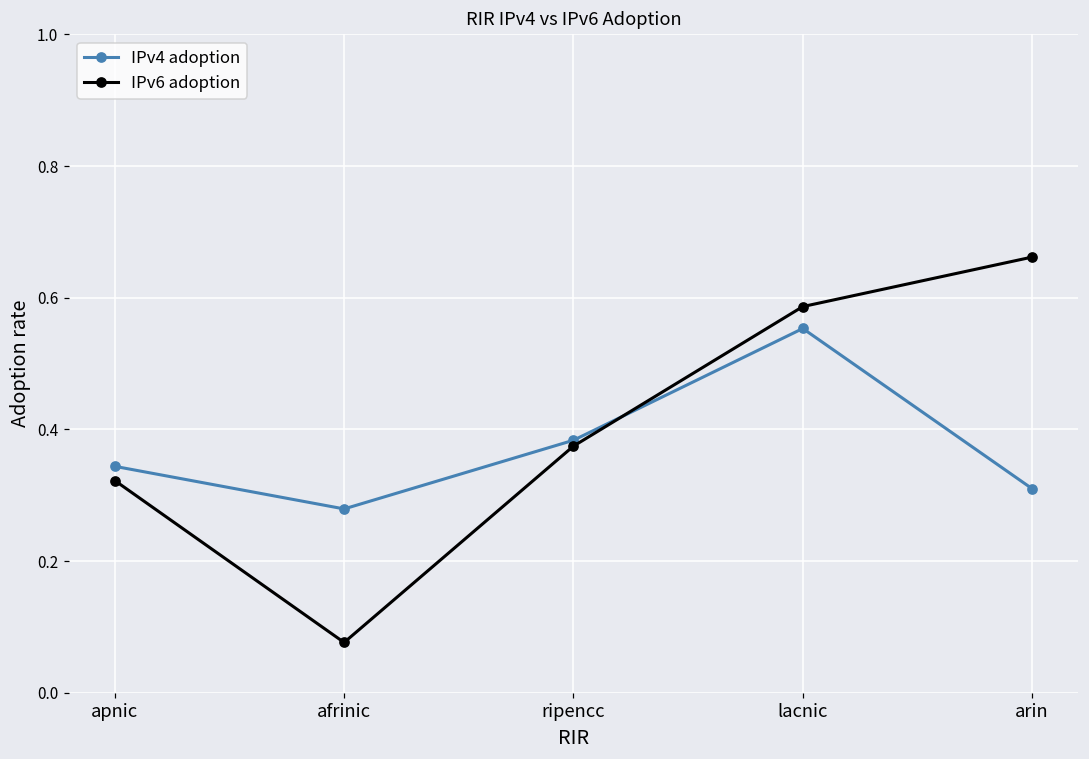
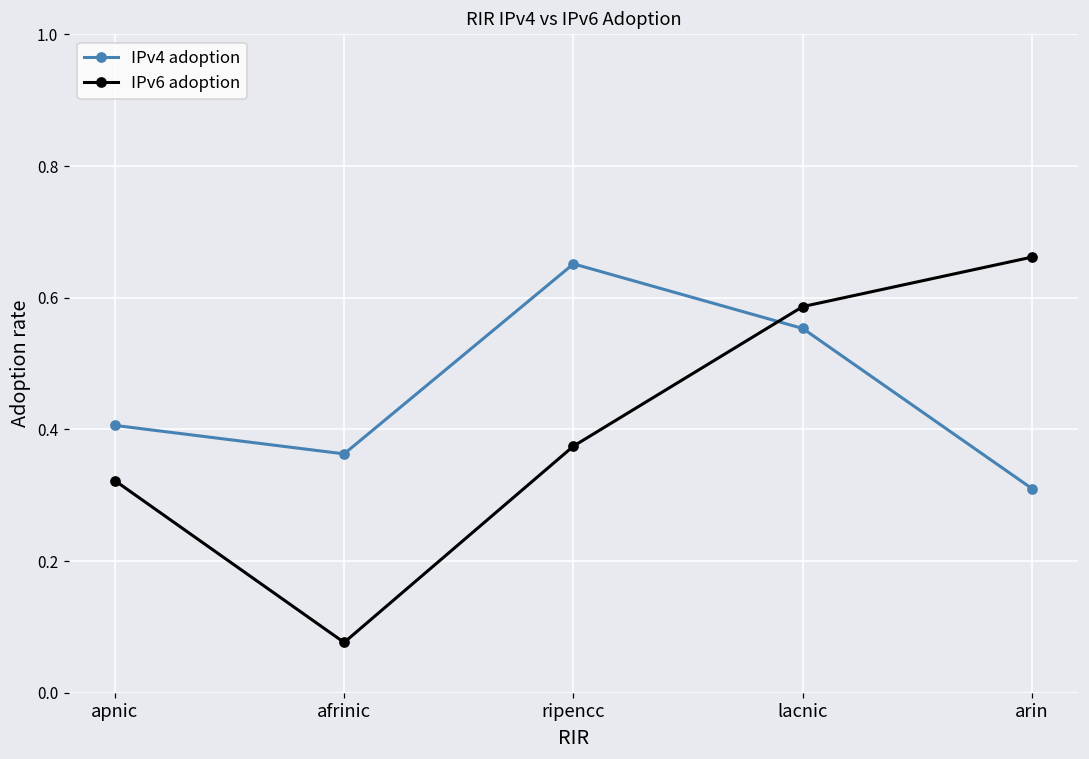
  {
    "IPv4 adoption": {
-     "apnic": 0.34,
-     "afrinic": 0.28,
-     "ripencc": 0.38,
+     "apnic": 0.41,
+     "afrinic": 0.36,
+     "ripencc": 0.65,
      "lacnic": 0.55,
      "arin": 0.31
    },
    "IPv6 adoption": {
      "apnic": 0.32,
      "afrinic": 0.08,
      "ripencc": 0.37,
      "lacnic": 0.59,
      "arin": 0.66
    }
  }
